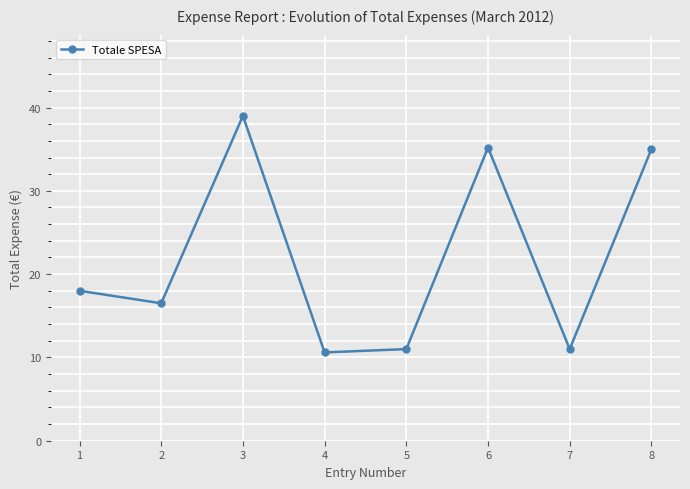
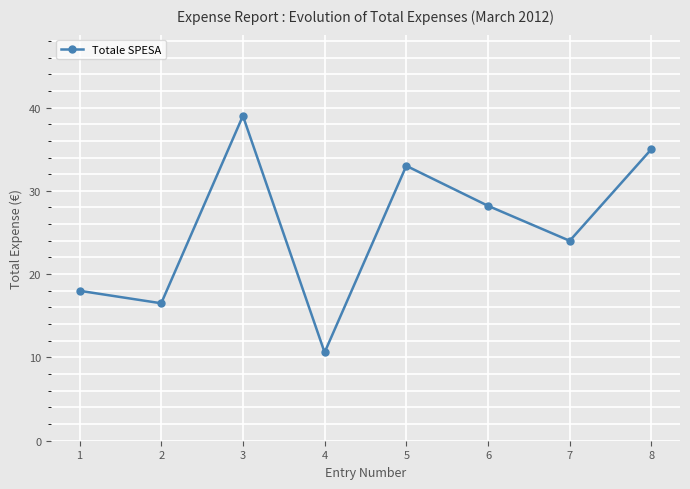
  {
    "1": 18,
    "2": 17,
    "3": 39,
    "4": 11,
-   "5": 11,
-   "6": 35,
-   "7": 11,
+   "5": 33,
+   "6": 28,
+   "7": 24,
    "8": 35
  }
